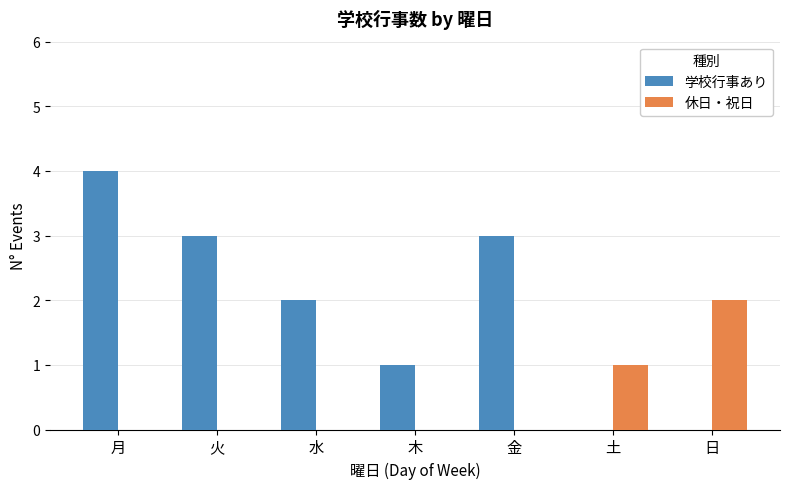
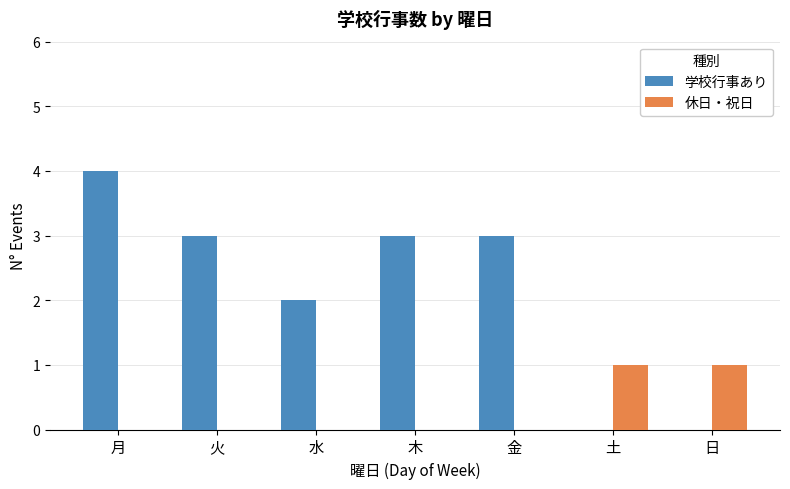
  {
    "学校行事あり": {
      "月": 4,
      "火": 3,
      "水": 2,
-     "木": 1,
+     "木": 3,
      "金": 3,
      "土": 0,
      "日": 0
    },
    "休日・祝日": {
      "月": 0,
      "火": 0,
      "水": 0,
      "木": 0,
      "金": 0,
      "土": 1,
-     "日": 2
+     "日": 1
    }
  }
